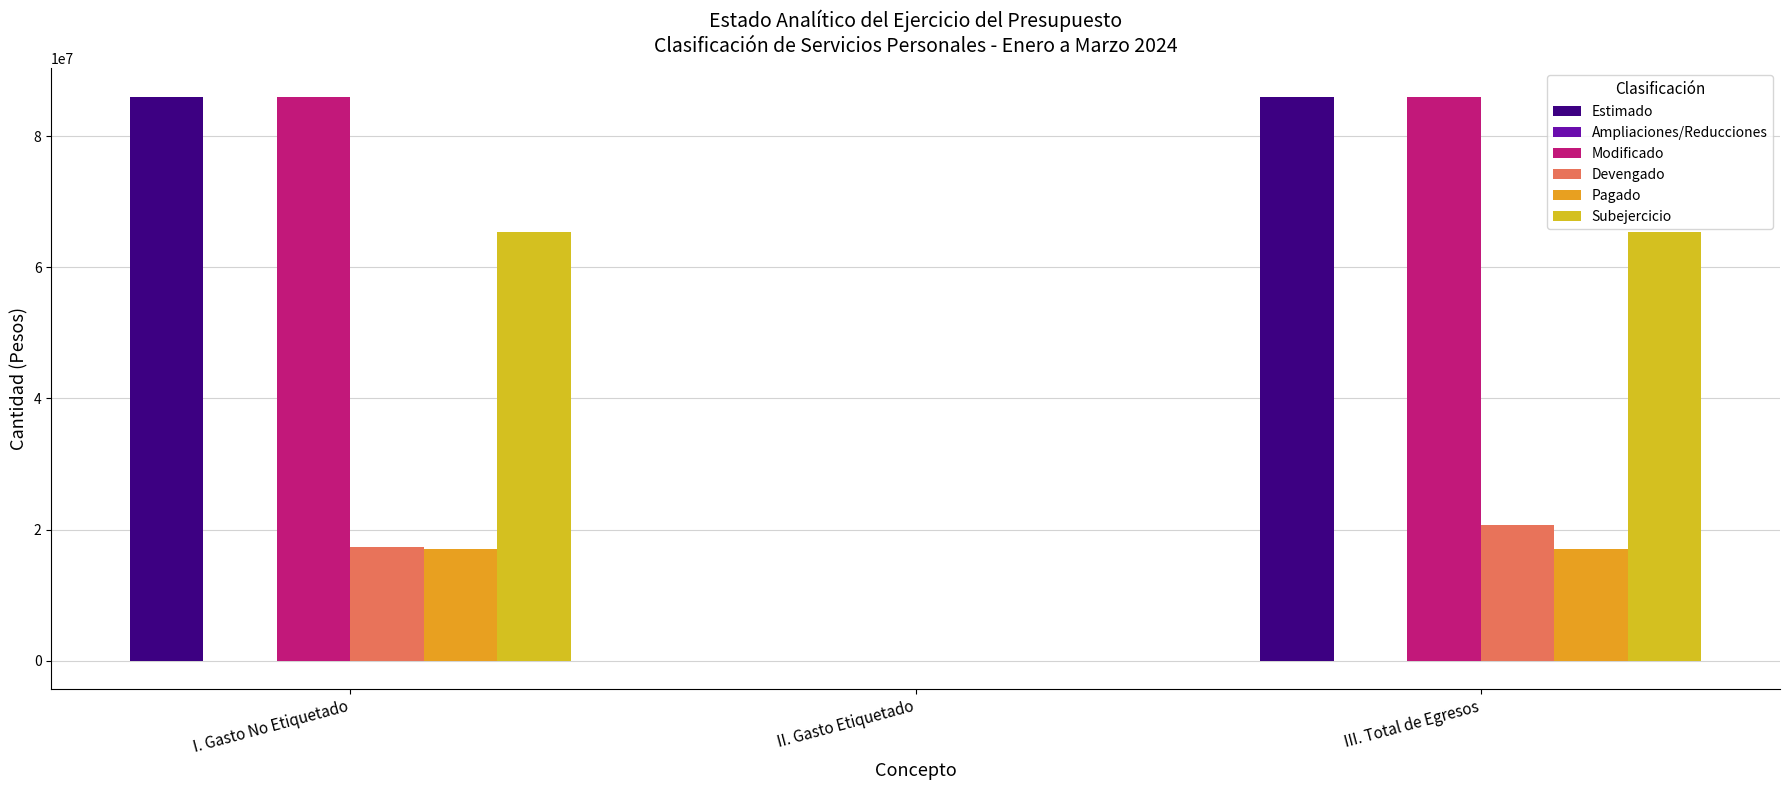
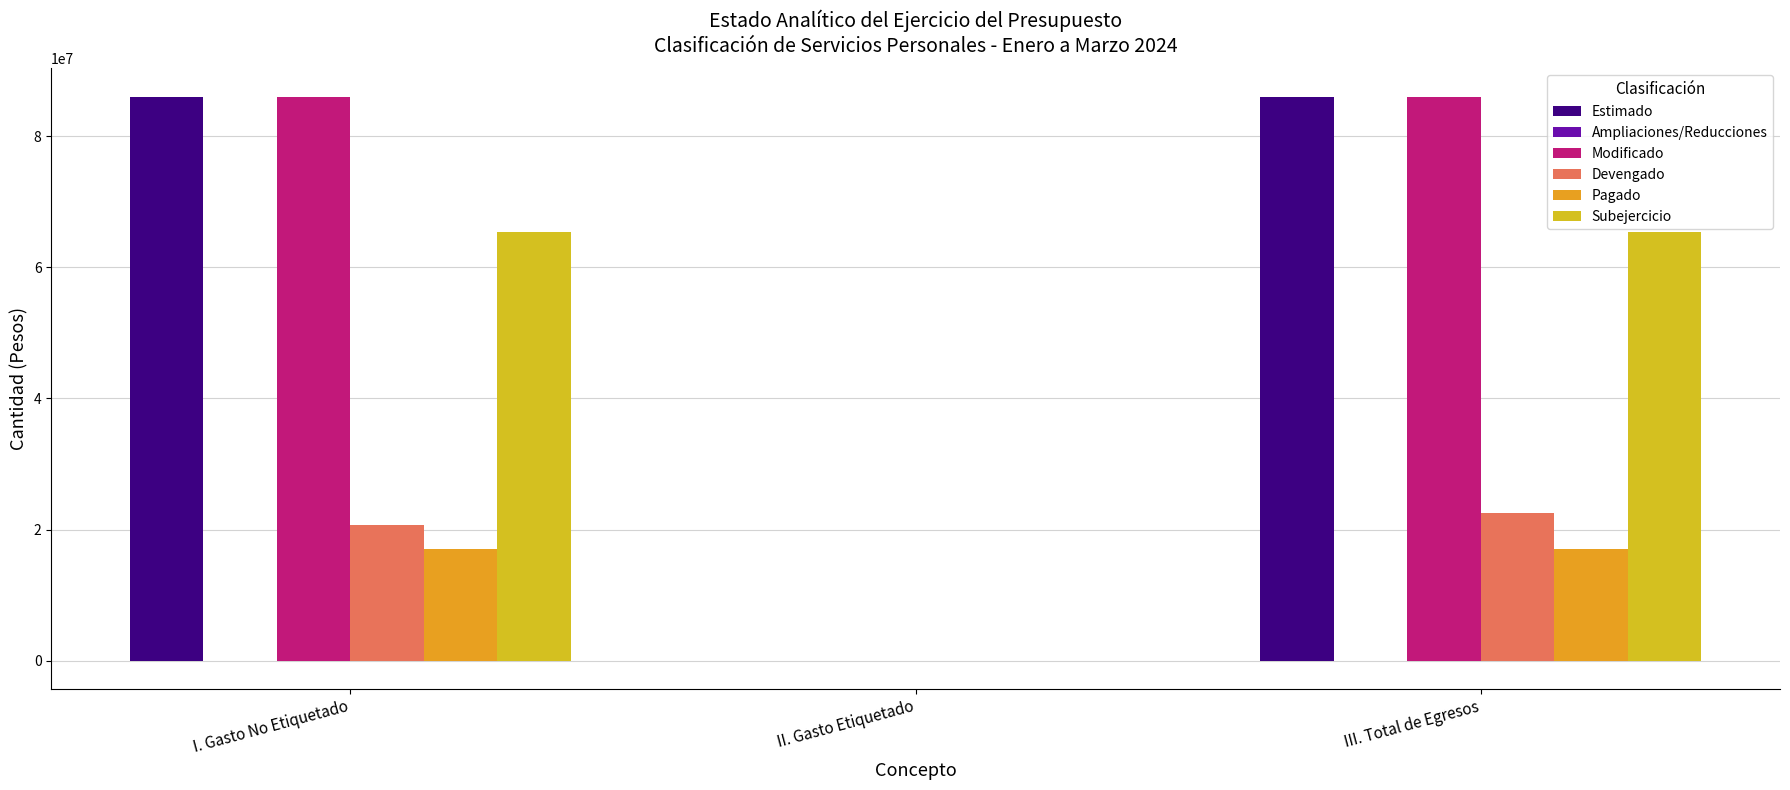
  {
    "Estimado": {
      "I. Gasto No Etiquetado": 86000000,
      "II. Gasto Etiquetado": 0,
      "III. Total de Egresos": 86000000
    },
    "Ampliaciones/Reducciones": {
      "II. Gasto Etiquetado": 0
    },
    "Modificado": {
      "I. Gasto No Etiquetado": 86000000,
      "II. Gasto Etiquetado": 0,
      "III. Total de Egresos": 86000000
    },
    "Devengado": {
-     "I. Gasto No Etiquetado": 17000000,
+     "I. Gasto No Etiquetado": 21000000,
      "II. Gasto Etiquetado": 0,
-     "III. Total de Egresos": 21000000
+     "III. Total de Egresos": 23000000
    }
  }
